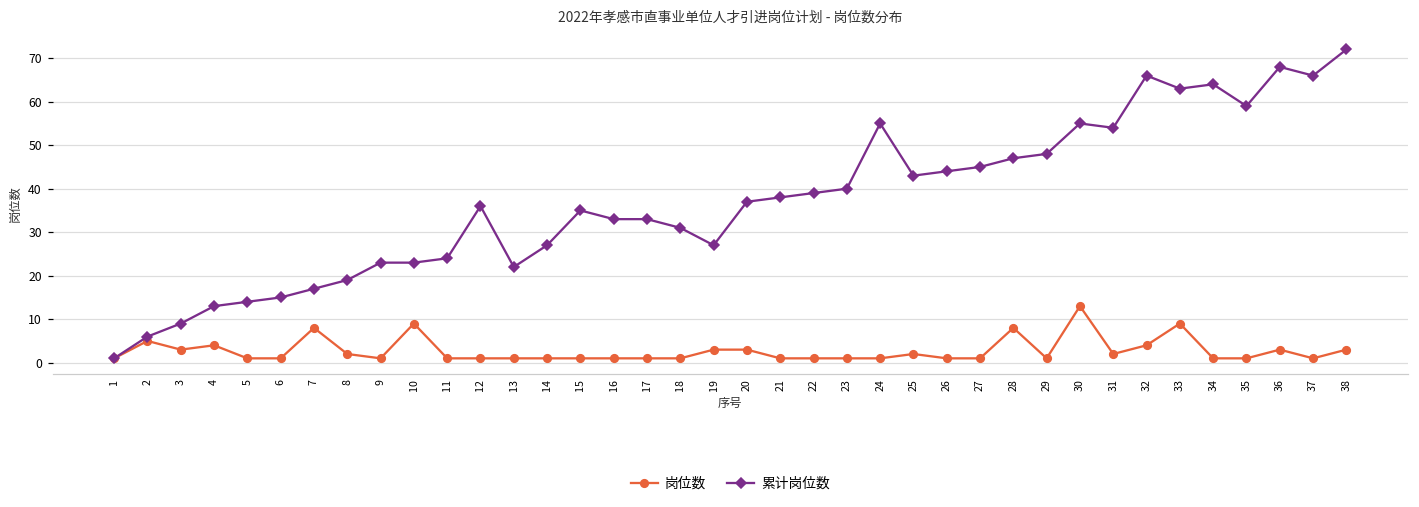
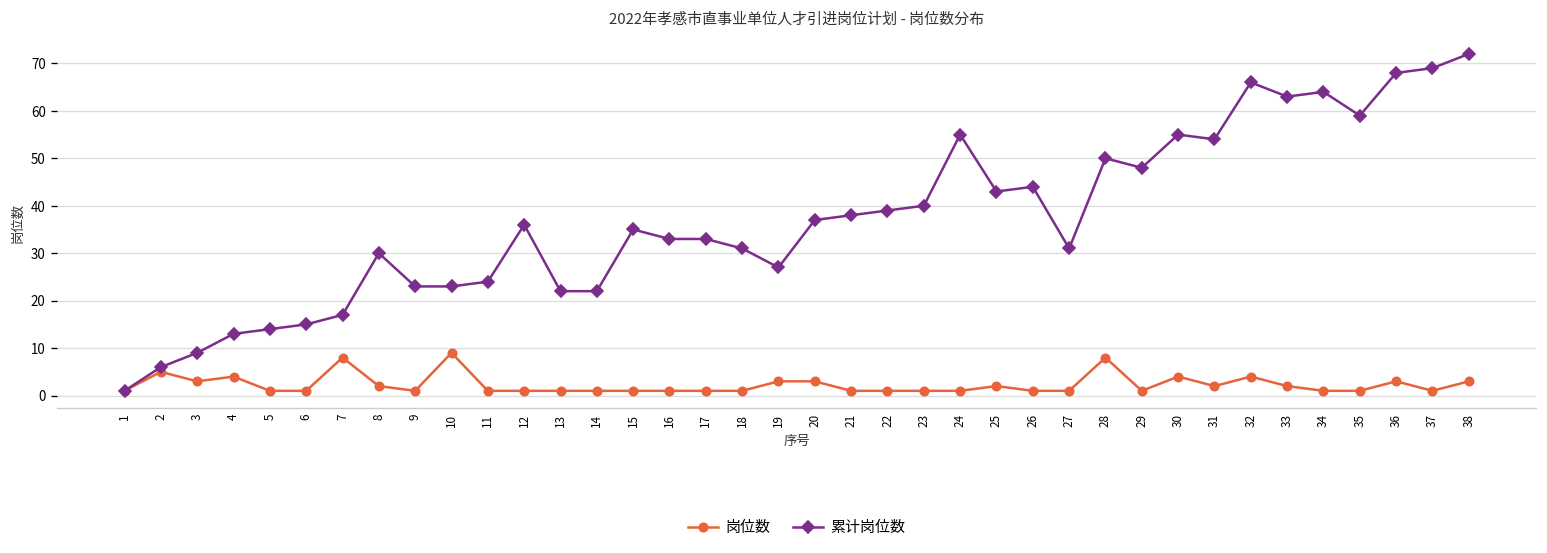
  {
    "岗位数": {
      "2": 5,
      "3": 3,
      "4": 4,
      "5": 1,
      "6": 1,
      "7": 8,
      "8": 2,
      "9": 1,
      "10": 9,
      "11": 1,
      "12": 1,
      "13": 1,
      "14": 1,
      "15": 1,
      "16": 1,
      "17": 1,
      "18": 1,
      "19": 3,
      "20": 3,
      "21": 1,
      "22": 1,
      "23": 1,
      "24": 1,
      "25": 2,
      "26": 1,
      "27": 1,
      "28": 8,
      "29": 1,
-     "30": 13,
+     "30": 4,
      "31": 2,
      "32": 4,
-     "33": 9,
+     "33": 2,
      "34": 1,
      "35": 1,
      "36": 3,
      "37": 1,
      "38": 3
    },
    "累计岗位数": {
      "2": 6,
      "3": 9,
      "4": 13,
      "5": 14,
      "6": 15,
      "7": 17,
-     "8": 19,
+     "8": 30,
      "9": 23,
      "10": 23,
      "11": 24,
      "12": 36,
      "13": 22,
-     "14": 27,
+     "14": 22,
      "15": 35,
      "16": 33,
      "17": 33,
      "18": 31,
      "19": 27,
      "20": 37,
      "21": 38,
      "22": 39,
      "23": 40,
      "24": 55,
      "25": 43,
      "26": 44,
-     "27": 45,
-     "28": 47,
+     "27": 31,
+     "28": 50,
      "29": 48,
      "30": 55,
      "31": 54,
      "32": 66,
      "33": 63,
      "34": 64,
      "35": 59,
      "36": 68,
-     "37": 66,
+     "37": 69,
      "38": 72
    }
  }
